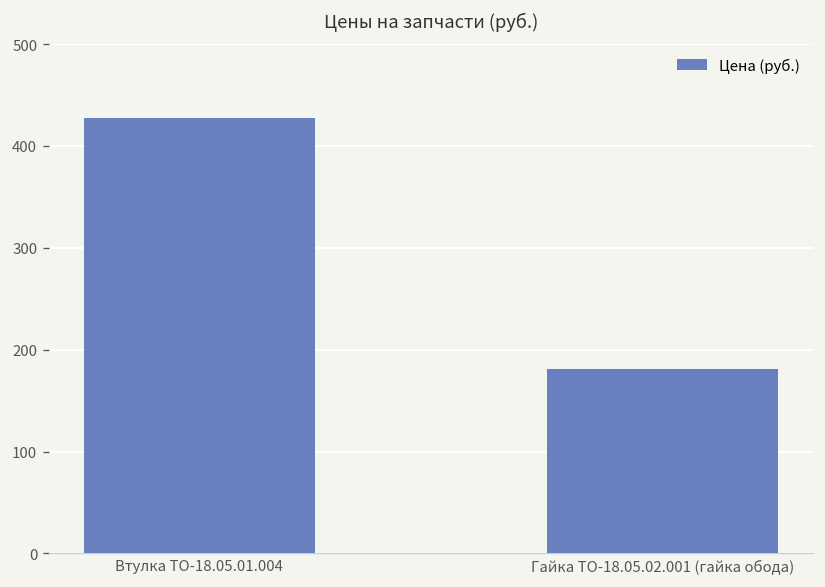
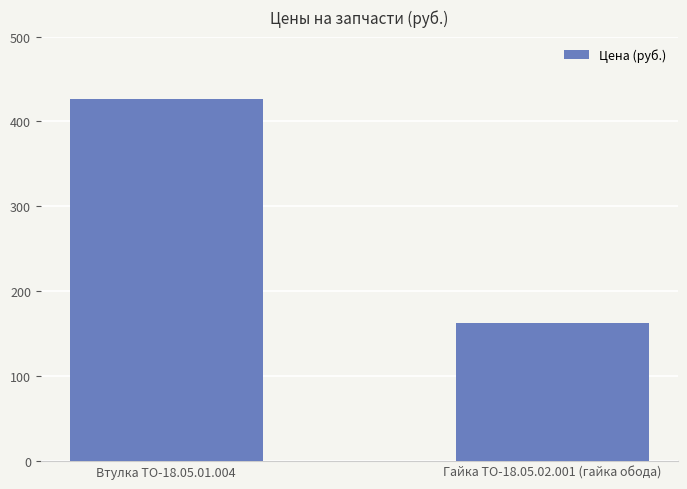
  {
    "Втулка ТО-18.05.01.004": 430,
-   "Гайка ТО-18.05.02.001 (гайка обода)": 180
+   "Гайка ТО-18.05.02.001 (гайка обода)": 160
  }
